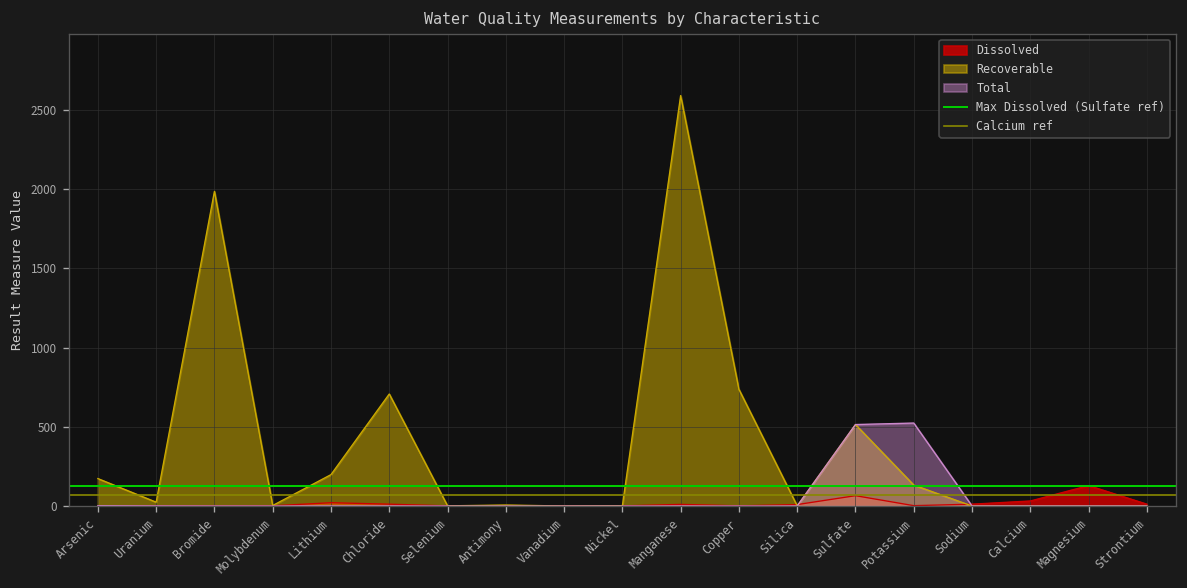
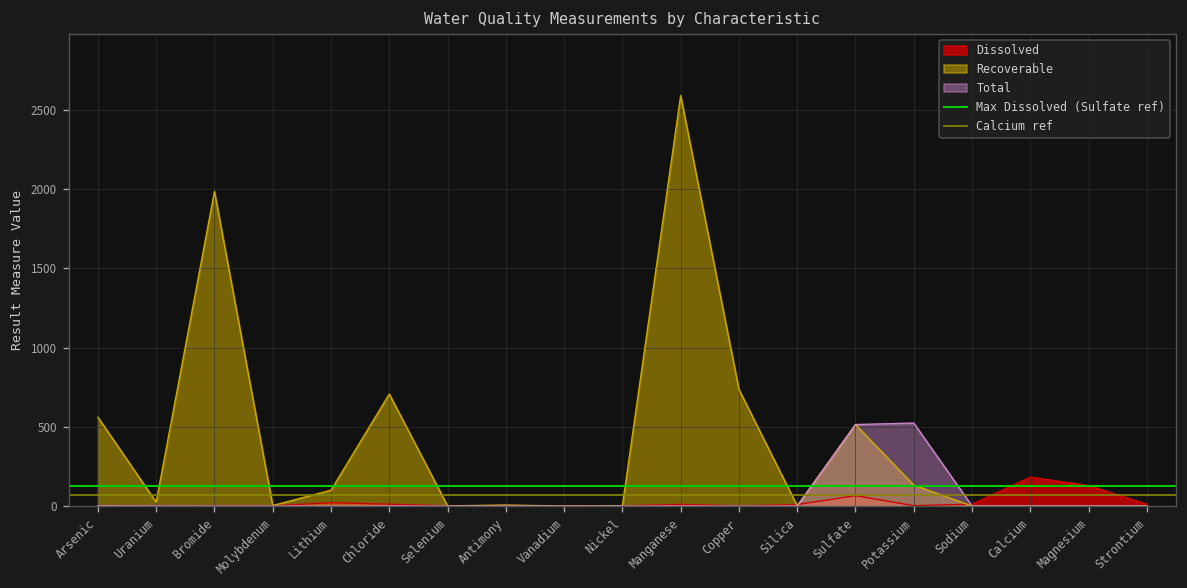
  {
    "Dissolved": {
      "Lithium": 20,
      "Sulfate": 70,
      "Potassium": 0,
-     "Calcium": 30,
+     "Calcium": 180,
      "Magnesium": 130
    },
    "Recoverable": {
-     "Arsenic": 170,
+     "Arsenic": 560,
      "Uranium": 20,
      "Bromide": 1990,
-     "Lithium": 200,
+     "Lithium": 100,
      "Chloride": 710,
      "Manganese": 2590,
      "Copper": 740,
      "Potassium": 130
    },
    "Total": {
      "Lithium": 0,
      "Potassium": 520
    }
  }
